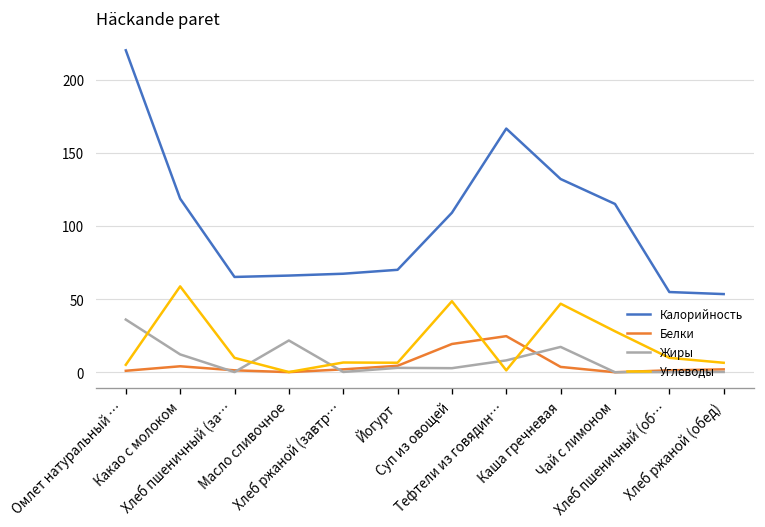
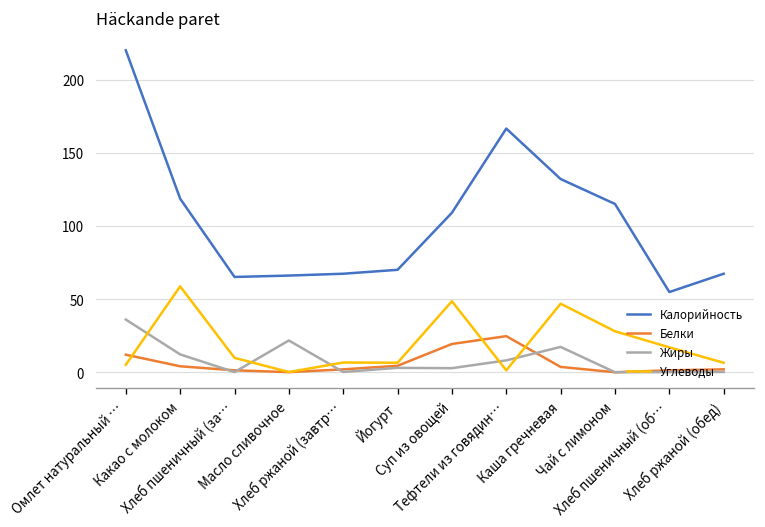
  {
    "Калорийность": {
      "Омлет натуральный …": 220,
      "Какао с молоком": 119,
      "Хлеб пшеничный (за…": 65,
      "Масло сливочное": 66,
      "Хлеб ржаной (завтр…": 67,
      "Йогурт": 70,
      "Суп из овощей": 109,
      "Тефтели из говядин…": 167,
      "Каша гречневая": 132,
      "Чай с лимоном": 115,
      "Хлеб пшеничный (об…": 55,
-     "Хлеб ржаной (обед)": 53
+     "Хлеб ржаной (обед)": 67
    },
    "Белки": {
-     "Омлет натуральный …": 1,
+     "Омлет натуральный …": 12,
      "Какао с молоком": 4,
      "Суп из овощей": 19,
      "Тефтели из говядин…": 25,
      "Каша гречневая": 4
    },
    "Жиры": {
      "Омлет натуральный …": 36,
      "Какао с молоком": 12,
      "Масло сливочное": 22,
      "Суп из овощей": 3,
      "Тефтели из говядин…": 8,
      "Каша гречневая": 17
    },
    "Углеводы": {
      "Омлет натуральный …": 5,
      "Какао с молоком": 59,
      "Хлеб пшеничный (за…": 10,
      "Хлеб ржаной (завтр…": 7,
      "Йогурт": 7,
      "Суп из овощей": 49,
      "Тефтели из говядин…": 1,
      "Каша гречневая": 47,
      "Чай с лимоном": 28,
-     "Хлеб пшеничный (об…": 10,
+     "Хлеб пшеничный (об…": 17,
      "Хлеб ржаной (обед)": 6
    }
  }
